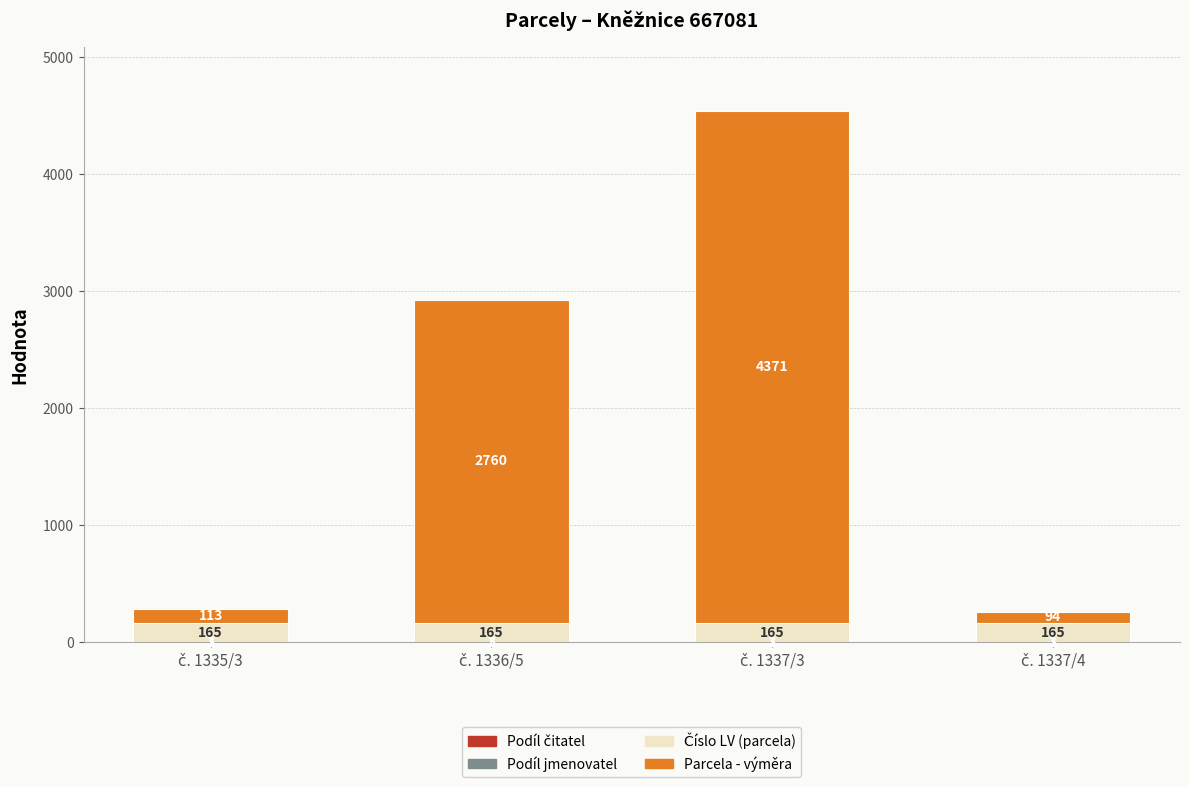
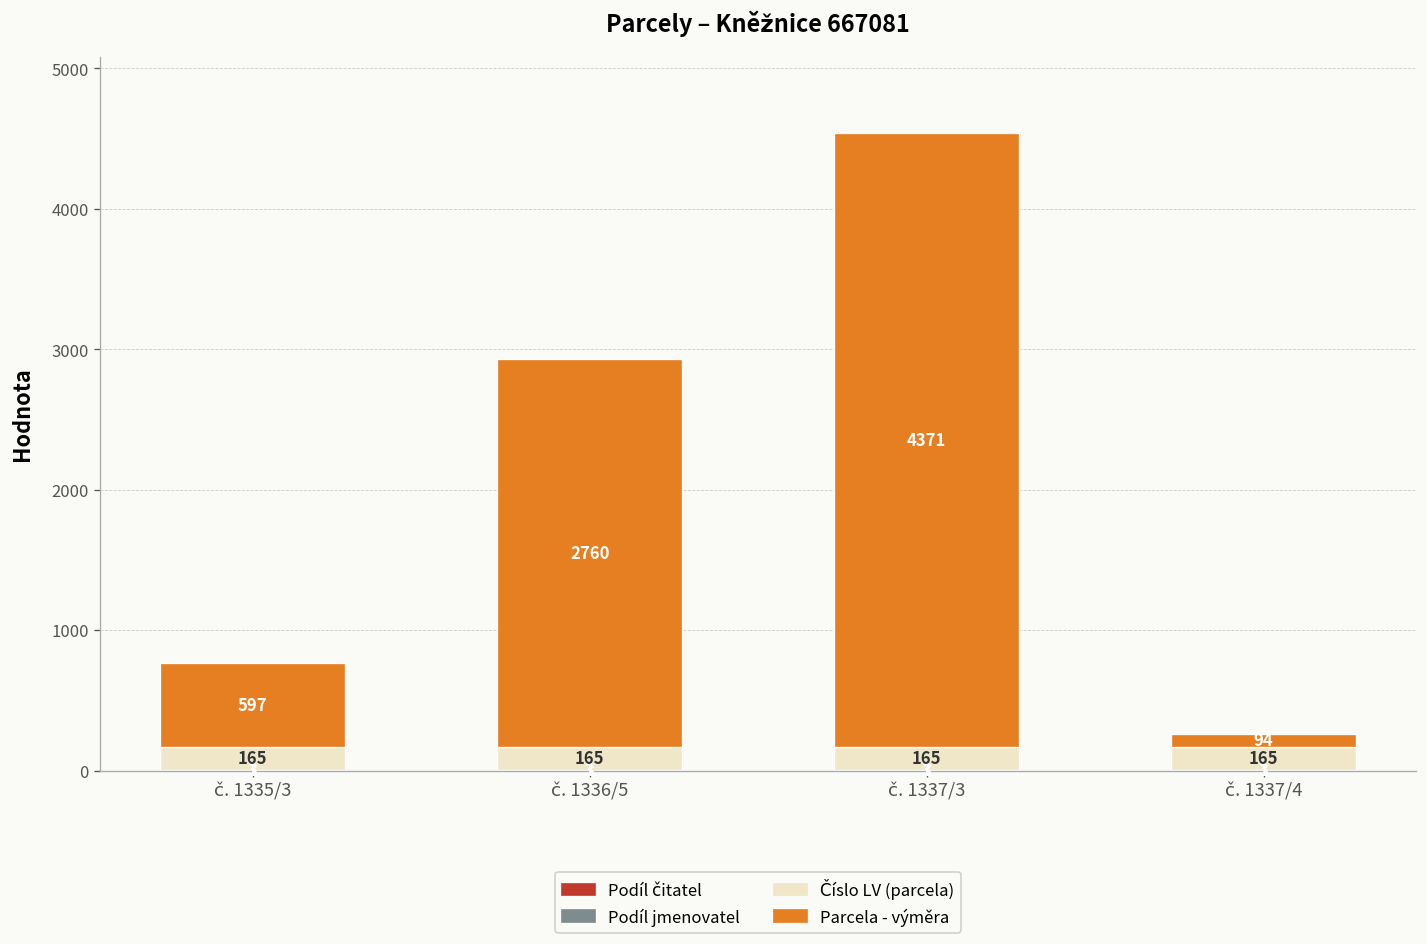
  {
    "Číslo LV (parcela)": {
      "č. 1335/3": 165,
      "č. 1336/5": 165,
      "č. 1337/3": 165,
      "č. 1337/4": 165
    },
    "Parcela - výměra": {
-     "č. 1335/3": 113,
+     "č. 1335/3": 597,
      "č. 1336/5": 2760,
      "č. 1337/3": 4371,
      "č. 1337/4": 94
    }
  }
